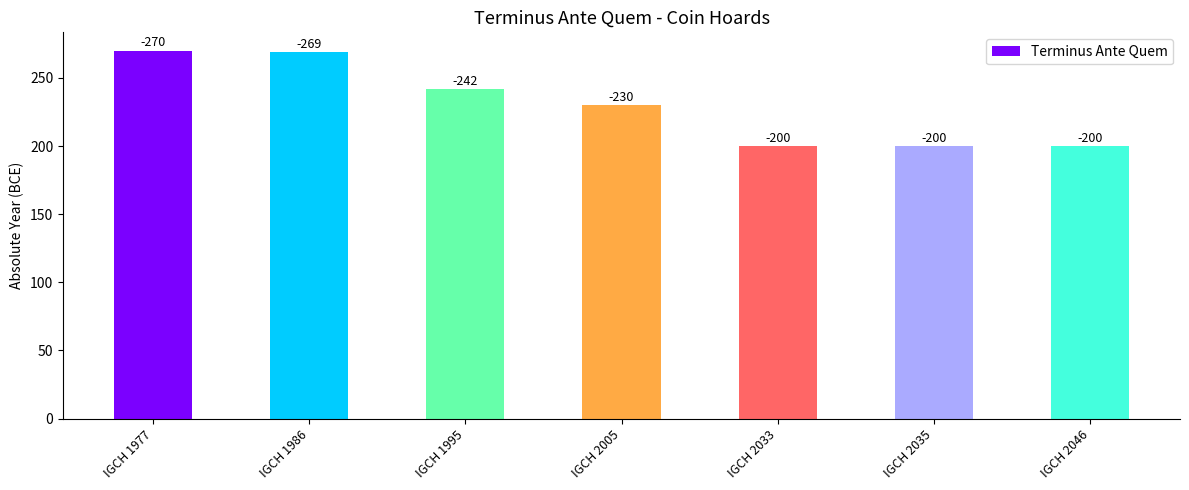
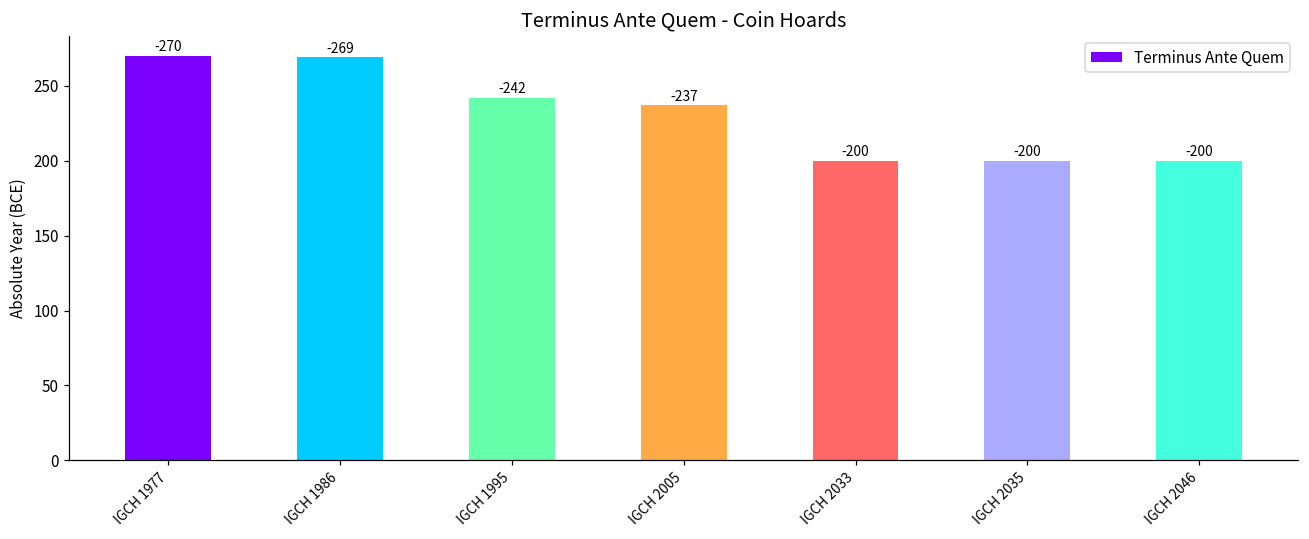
  {
-   "IGCH 2005": -230
+   "IGCH 2005": -237
  }
